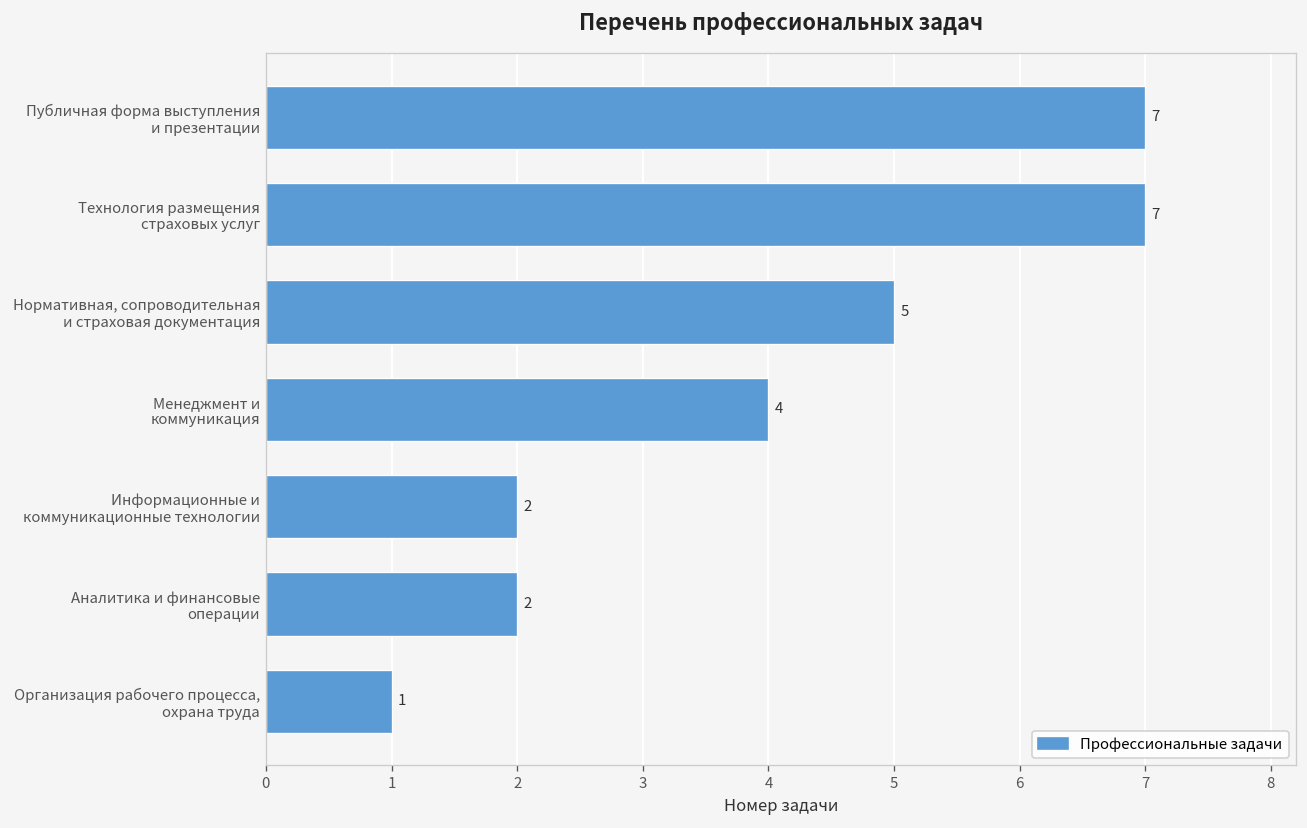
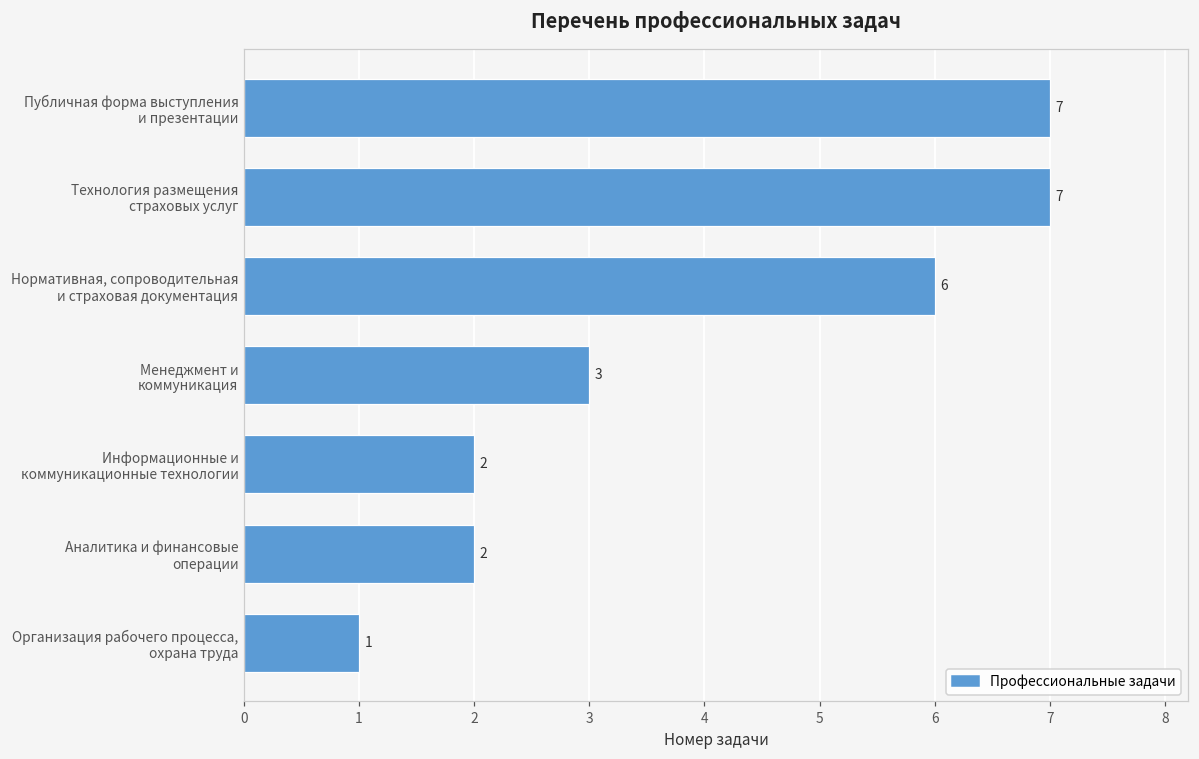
  {
    "Публичная форма выступления и презентации": 7,
    "Технология размещения страховых услуг": 7,
-   "Нормативная, сопроводительная и страховая документация": 5,
-   "Менеджмент и коммуникация": 4,
+   "Нормативная, сопроводительная и страховая документация": 6,
+   "Менеджмент и коммуникация": 3,
    "Информационные и коммуникационные технологии": 2,
    "Аналитика и финансовые операции": 2,
    "Организация рабочего процесса, охрана труда": 1
  }
